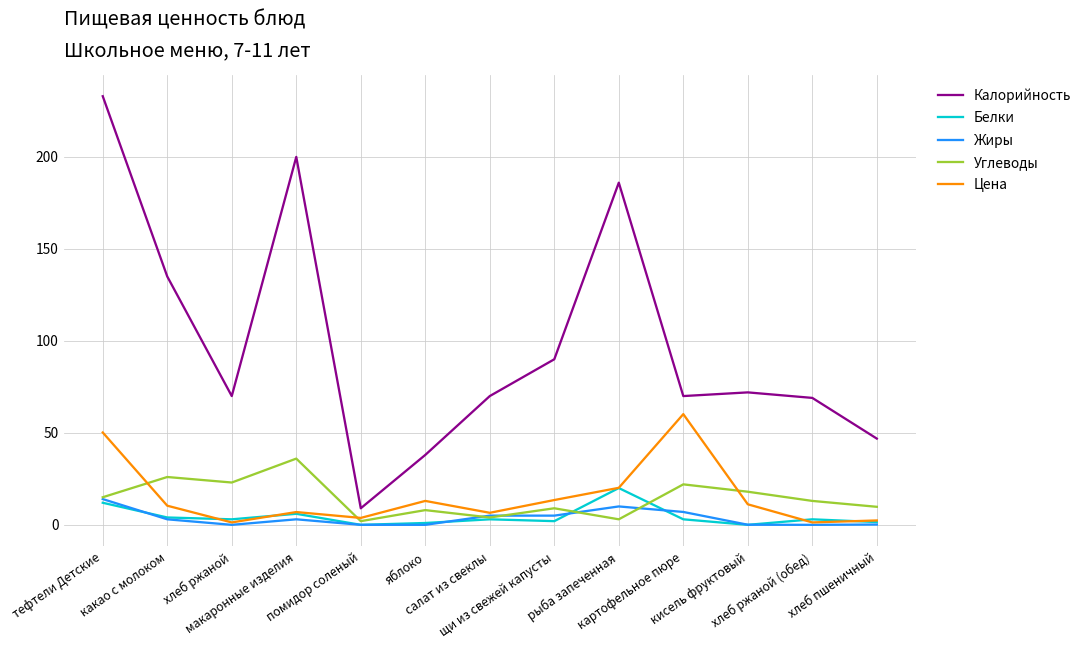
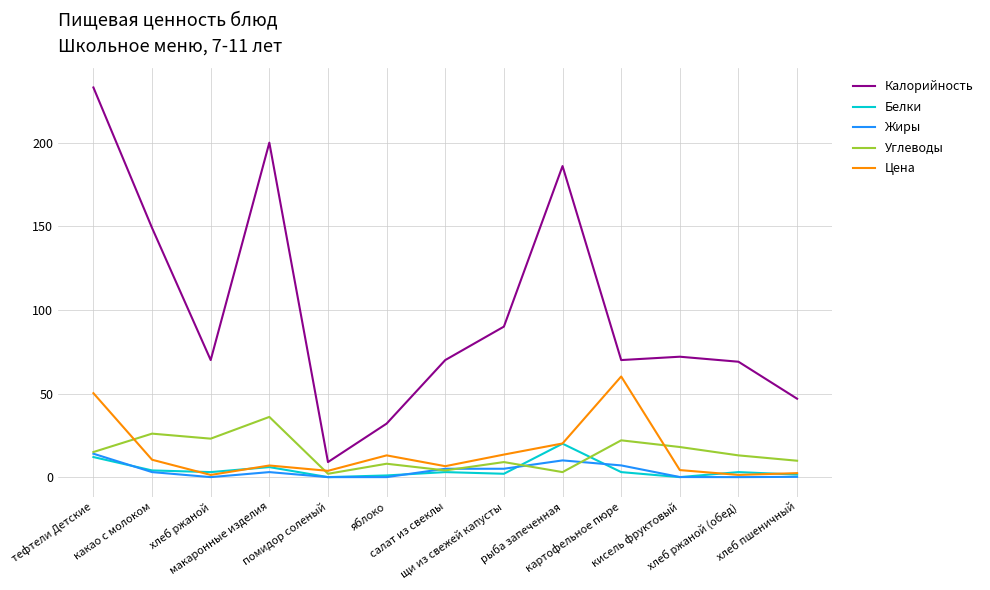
  {
    "Калорийность": {
      "тефтели Детские": 233,
-     "какао с молоком": 135,
+     "какао с молоком": 149,
      "хлеб ржаной": 70,
      "макаронные изделия": 200,
      "помидор соленый": 9,
-     "яблоко": 38,
+     "яблоко": 32,
      "салат из свеклы": 70,
      "щи из свежей капусты": 90,
      "рыба запеченная": 186,
      "картофельное пюре": 70,
      "кисель фруктовый": 72,
      "хлеб ржаной (обед)": 69,
      "хлеб пшеничный": 47
    },
    "Белки": {
      "тефтели Детские": 12,
      "хлеб ржаной": 3,
      "щи из свежей капусты": 2,
      "картофельное пюре": 3,
      "хлеб ржаной (обед)": 3
    },
    "Жиры": {
      "макаронные изделия": 3,
      "щи из свежей капусты": 5,
      "рыба запеченная": 10,
      "картофельное пюре": 7
    },
    "Углеводы": {
      "какао с молоком": 26,
      "хлеб ржаной": 23,
      "макаронные изделия": 36,
      "помидор соленый": 2,
      "яблоко": 8,
      "щи из свежей капусты": 9,
      "рыба запеченная": 3,
      "картофельное пюре": 22,
      "кисель фруктовый": 18,
      "хлеб ржаной (обед)": 13,
      "хлеб пшеничный": 10
    },
    "Цена": {
      "тефтели Детские": 50,
      "какао с молоком": 10,
      "помидор соленый": 4,
      "яблоко": 13,
      "салат из свеклы": 7,
      "щи из свежей капусты": 13,
      "картофельное пюре": 60,
-     "кисель фруктовый": 11
+     "кисель фруктовый": 4
    }
  }
